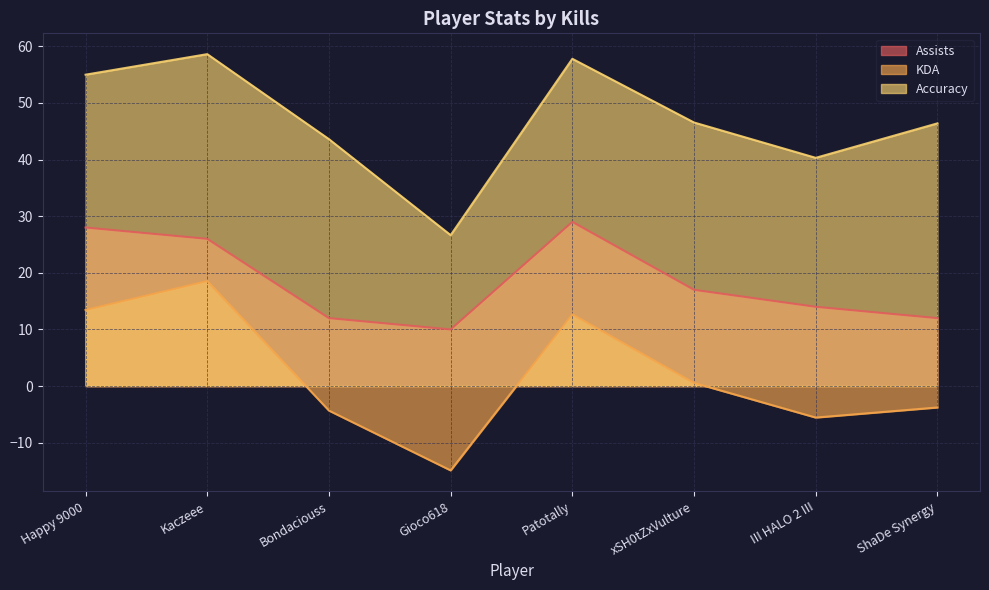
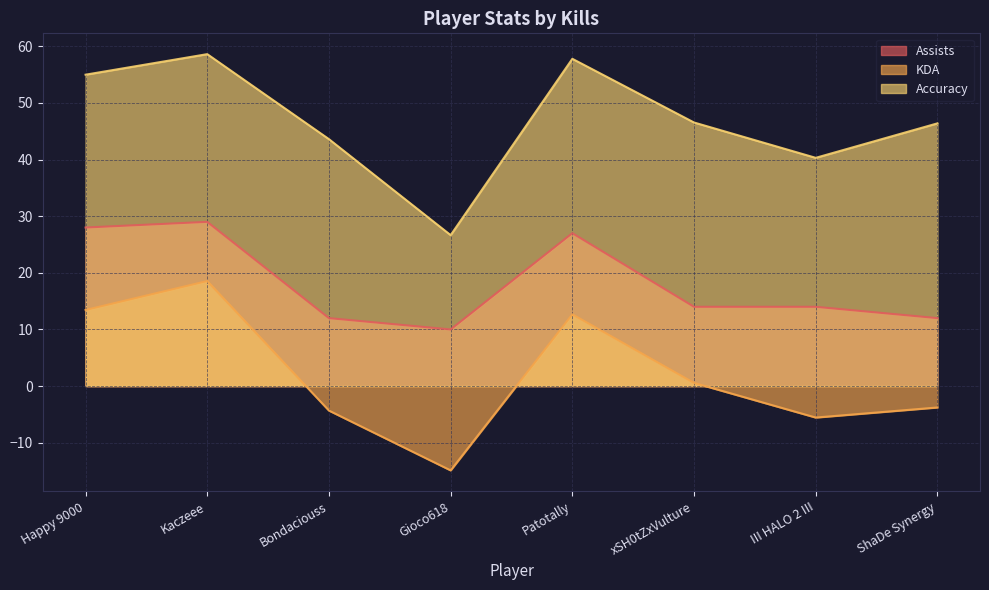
  {
    "Assists": {
      "Happy 9000": 28,
-     "Kaczeee": 26,
+     "Kaczeee": 29,
      "Bondaciouss": 12,
      "Gioco618": 10,
-     "Patotally": 29,
-     "xSH0tZxVulture": 17,
+     "Patotally": 27,
+     "xSH0tZxVulture": 14,
      "III HALO 2 III": 14,
      "ShaDe Synergy": 12
    }
  }
